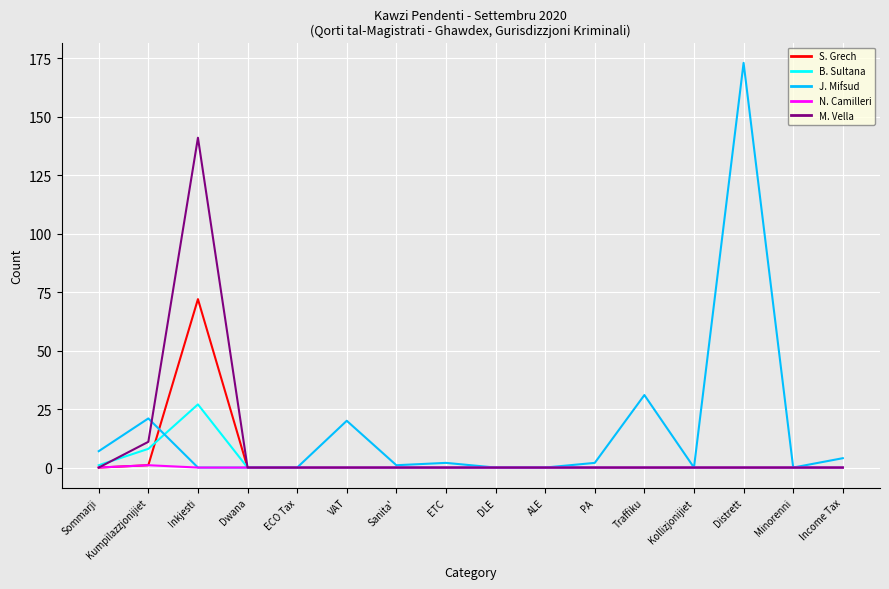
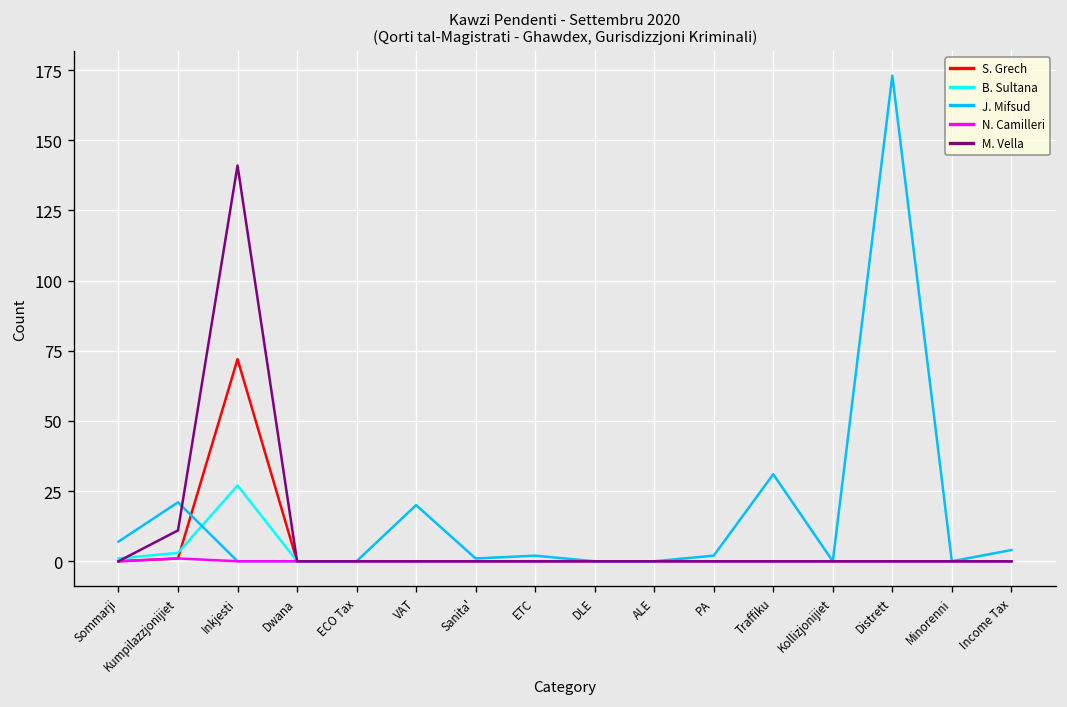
  {
    "S. Grech": {
      "Inkjesti": 72
    },
    "B. Sultana": {
-     "Kumpilazzjonijiet": 8,
+     "Kumpilazzjonijiet": 3,
      "Inkjesti": 27
    },
    "J. Mifsud": {
      "Sommarji": 7,
      "Kumpilazzjonijiet": 21,
      "VAT": 20,
      "ETC": 2,
      "PA": 2,
      "Traffiku": 31,
      "Distrett": 173,
      "Income Tax": 4
    },
    "M. Vella": {
      "Kumpilazzjonijiet": 11,
      "Inkjesti": 141
    }
  }
